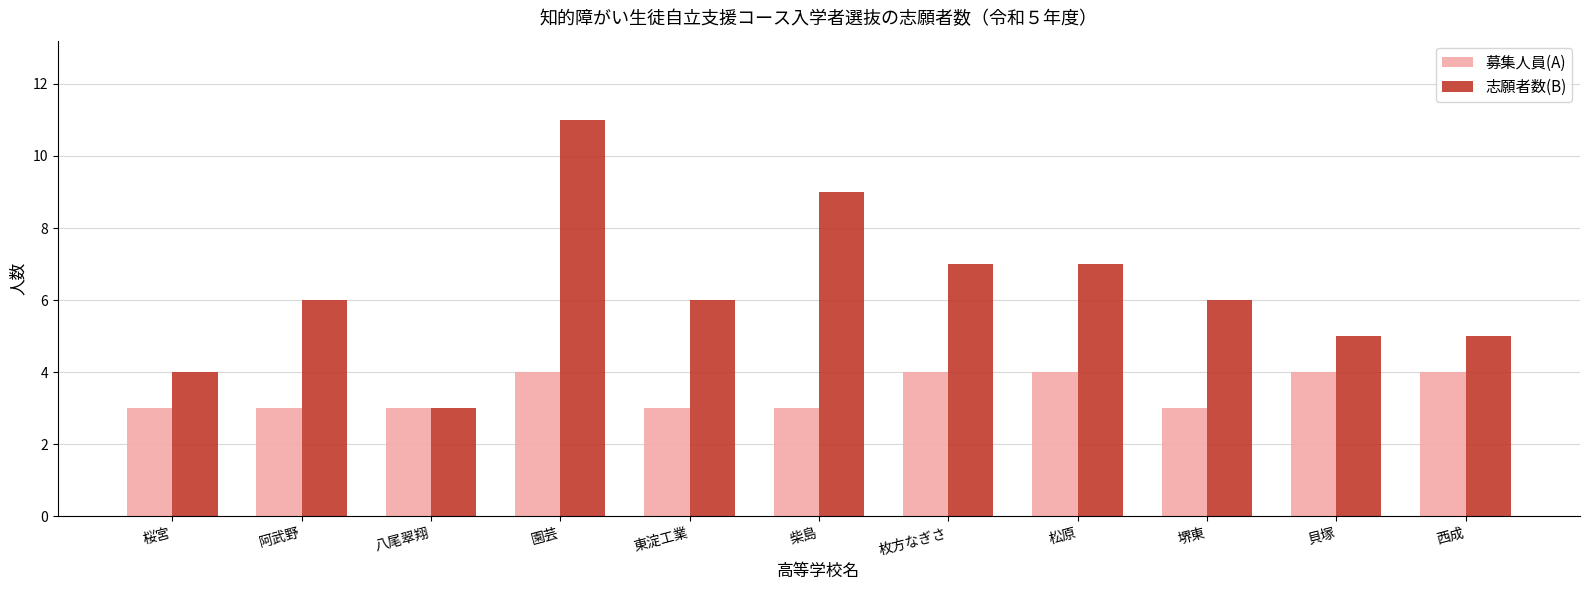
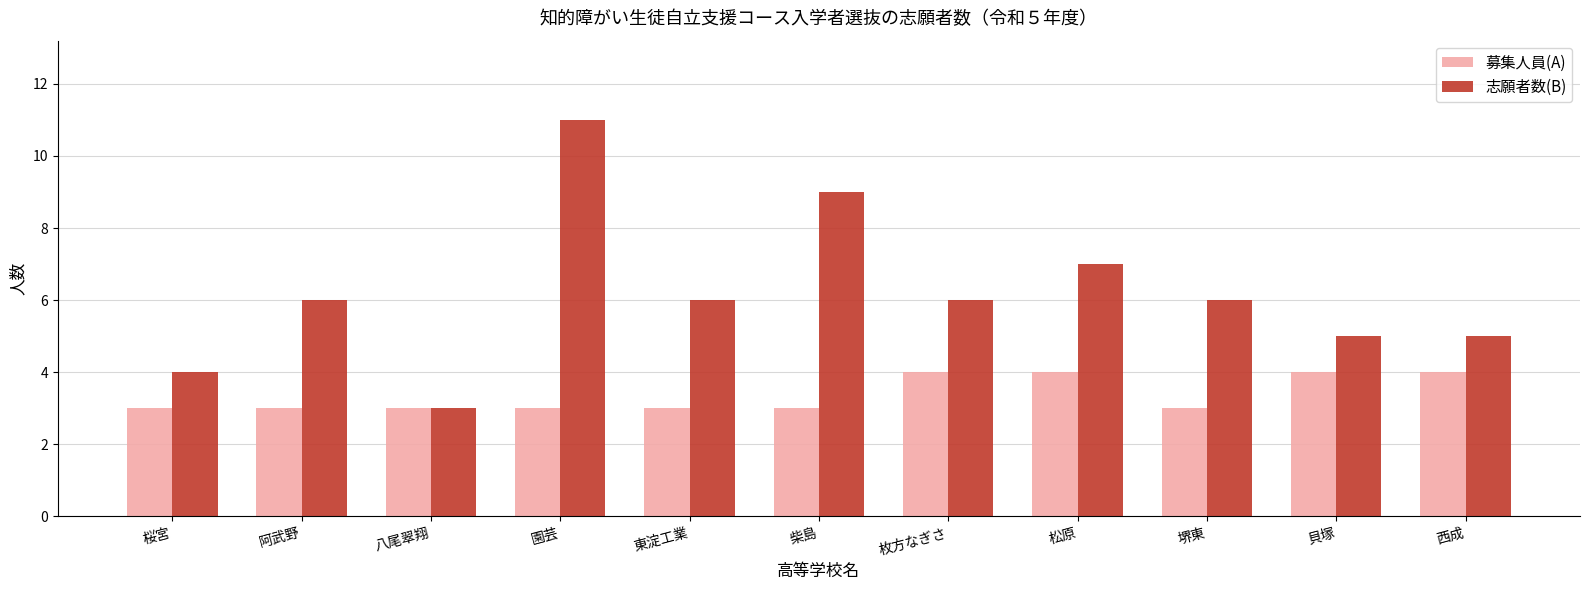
  {
    "募集人員(A)": {
      "桜宮": 3,
      "阿武野": 3,
      "八尾翠翔": 3,
-     "園芸": 4,
+     "園芸": 3,
      "東淀工業": 3,
      "柴島": 3,
      "枚方なぎさ": 4,
      "松原": 4,
      "堺東": 3,
      "貝塚": 4,
      "西成": 4
    },
    "志願者数(B)": {
      "桜宮": 4,
      "阿武野": 6,
      "八尾翠翔": 3,
      "園芸": 11,
      "東淀工業": 6,
      "柴島": 9,
-     "枚方なぎさ": 7,
+     "枚方なぎさ": 6,
      "松原": 7,
      "堺東": 6,
      "貝塚": 5,
      "西成": 5
    }
  }
